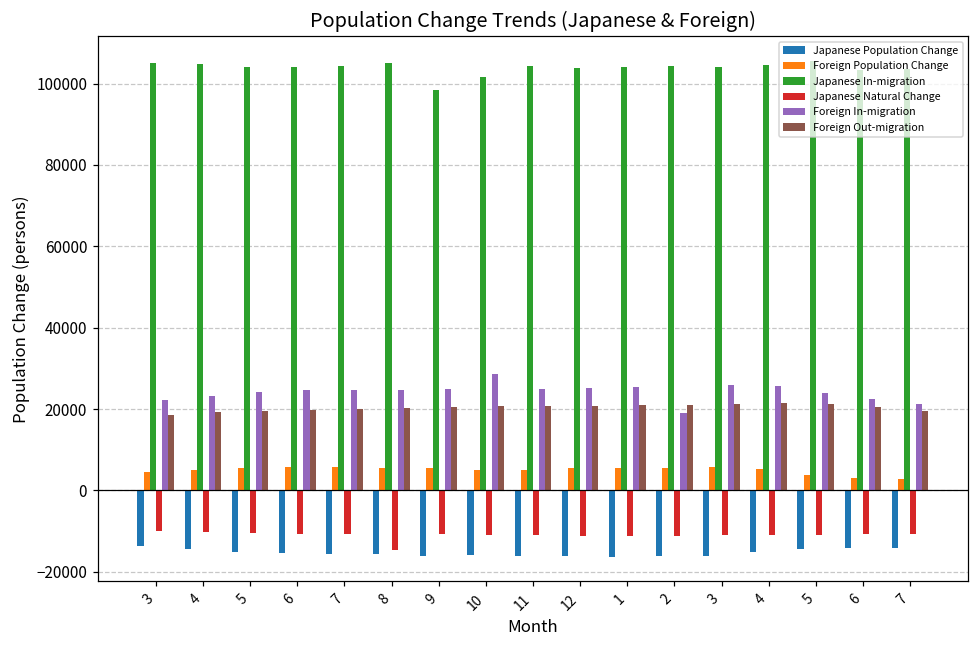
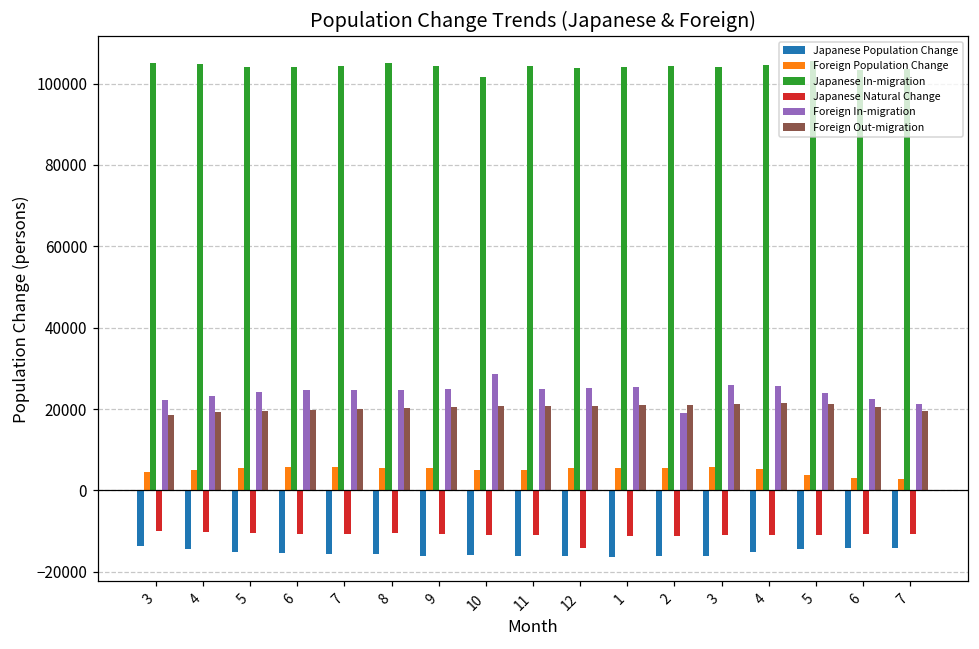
  {
    "Japanese Population Change": {
      "8": -16000,
      "9": -16000,
      "10": -16000,
      "11": -16000,
      "12": -16000,
      "1": -16000,
      "2": -16000
    },
    "Foreign Population Change": {
      "8": 6000,
      "9": 5000,
      "10": 5000,
      "11": 5000,
      "12": 6000,
      "1": 5000,
      "2": 6000
    },
    "Japanese In-migration": {
      "8": 105000,
-     "9": 98000,
+     "9": 104000,
      "10": 102000,
      "11": 104000,
      "12": 104000,
      "1": 104000,
      "2": 104000
    },
    "Japanese Natural Change": {
-     "8": -15000,
+     "8": -11000,
      "9": -11000,
      "10": -11000,
      "11": -11000,
-     "12": -11000,
+     "12": -14000,
      "1": -11000,
      "2": -11000
    },
    "Foreign In-migration": {
      "8": 25000,
      "9": 25000,
      "10": 29000,
      "11": 25000,
      "12": 25000,
      "1": 25000,
      "2": 19000
    },
    "Foreign Out-migration": {
      "8": 20000,
      "9": 20000,
      "10": 21000,
      "11": 21000,
      "12": 21000,
      "1": 21000,
      "2": 21000
    }
  }
